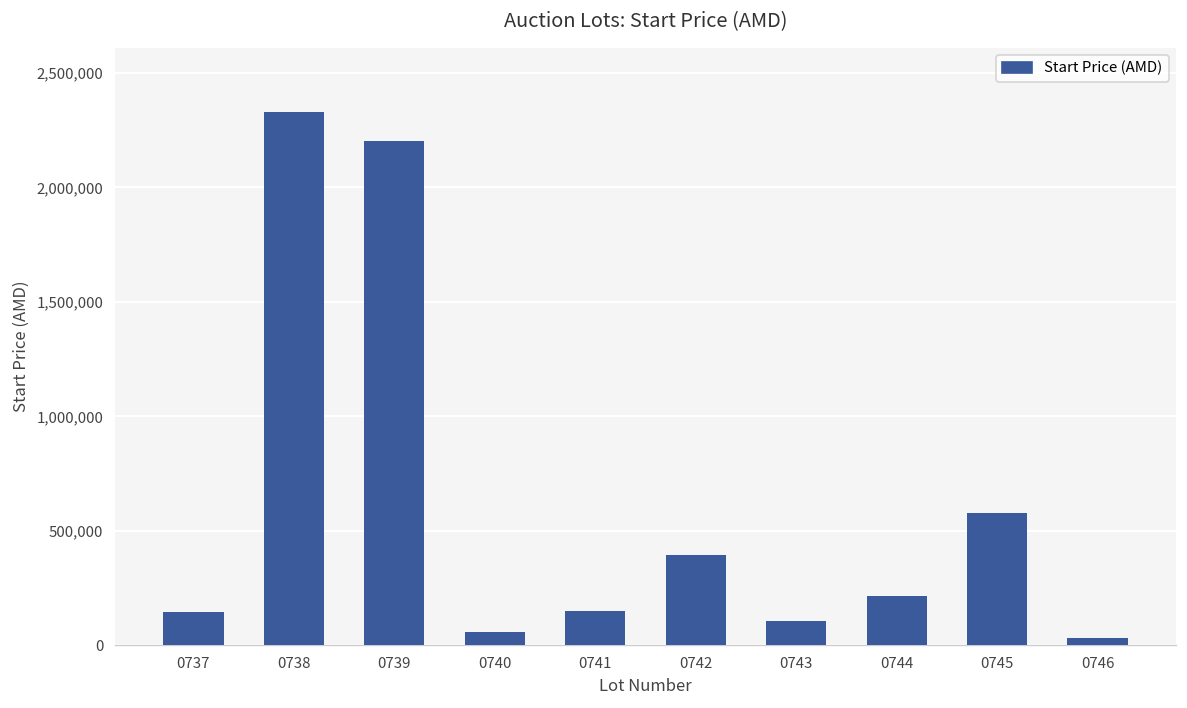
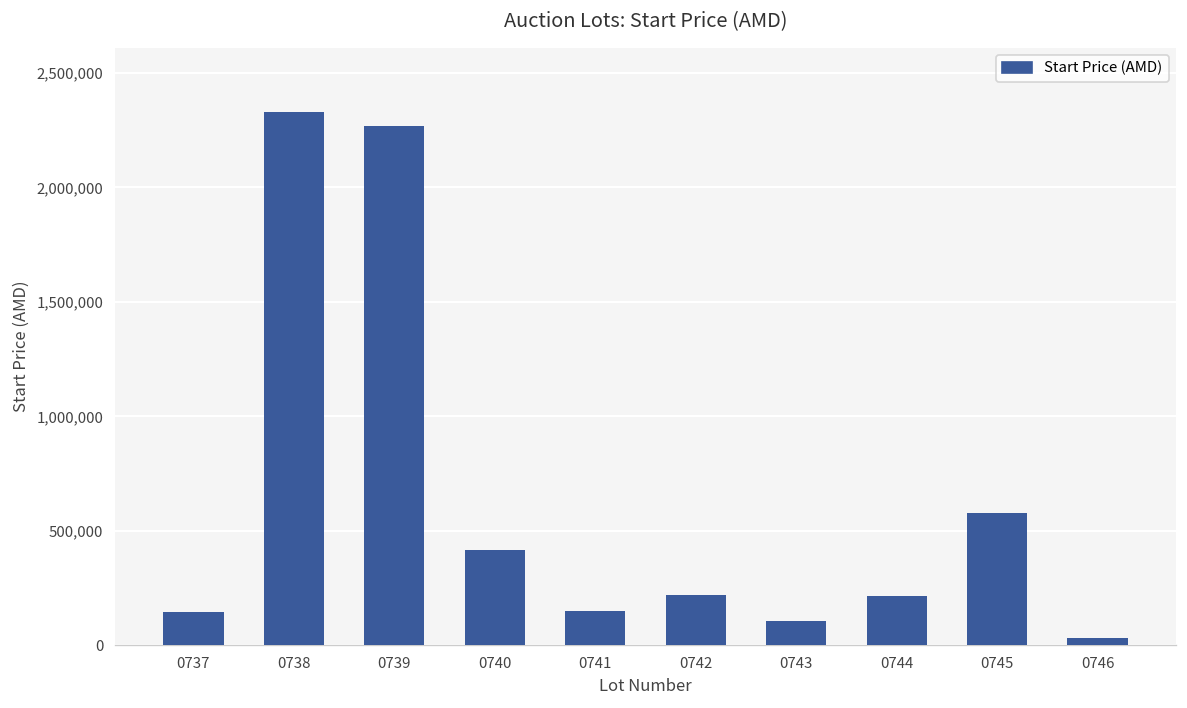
  {
    "0737": "150,000",
    "0738": "2,330,000",
-   "0739": "2,200,000",
-   "0740": "60,000",
+   "0739": "2,270,000",
+   "0740": "420,000",
    "0741": "150,000",
-   "0742": "390,000",
+   "0742": "220,000",
    "0743": "110,000",
    "0744": "220,000",
    "0745": "580,000",
    "0746": "30,000"
  }
